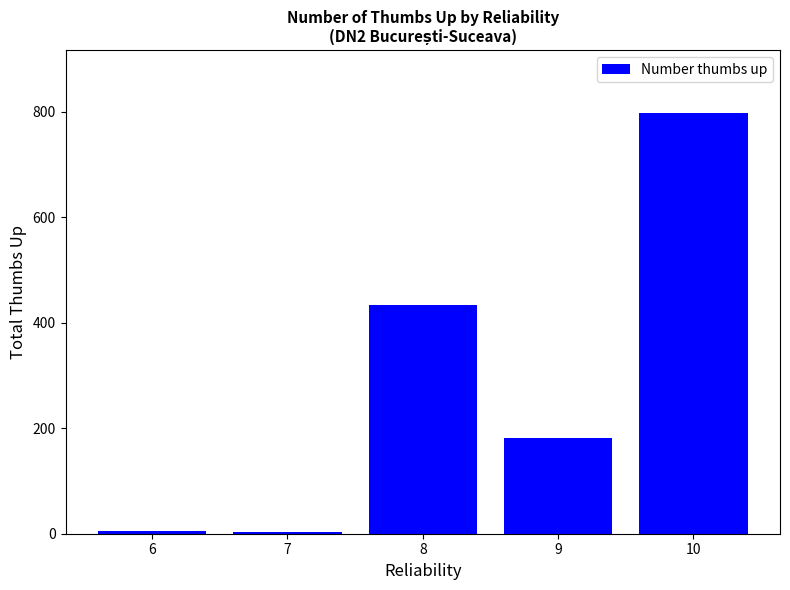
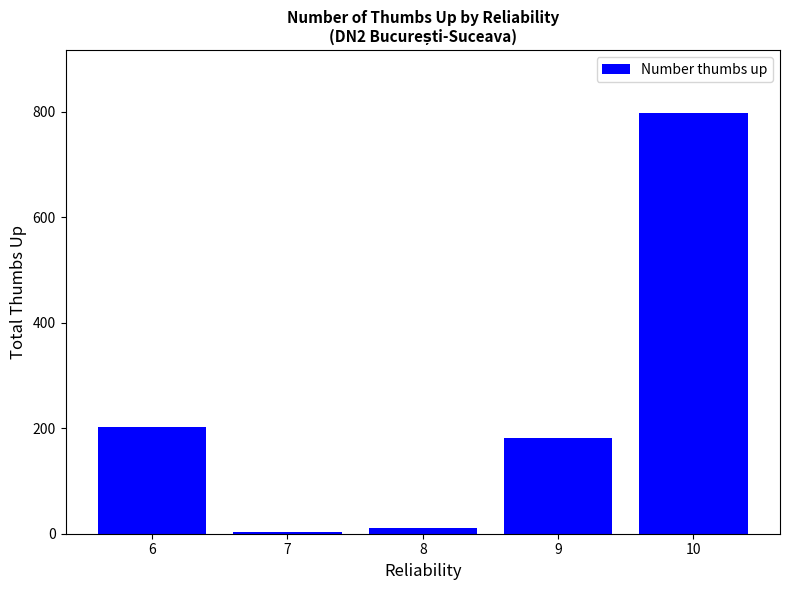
  {
-   "6": 10,
-   "8": 430,
+   "6": 200,
+   "8": 10,
    "9": 180,
    "10": 800
  }
